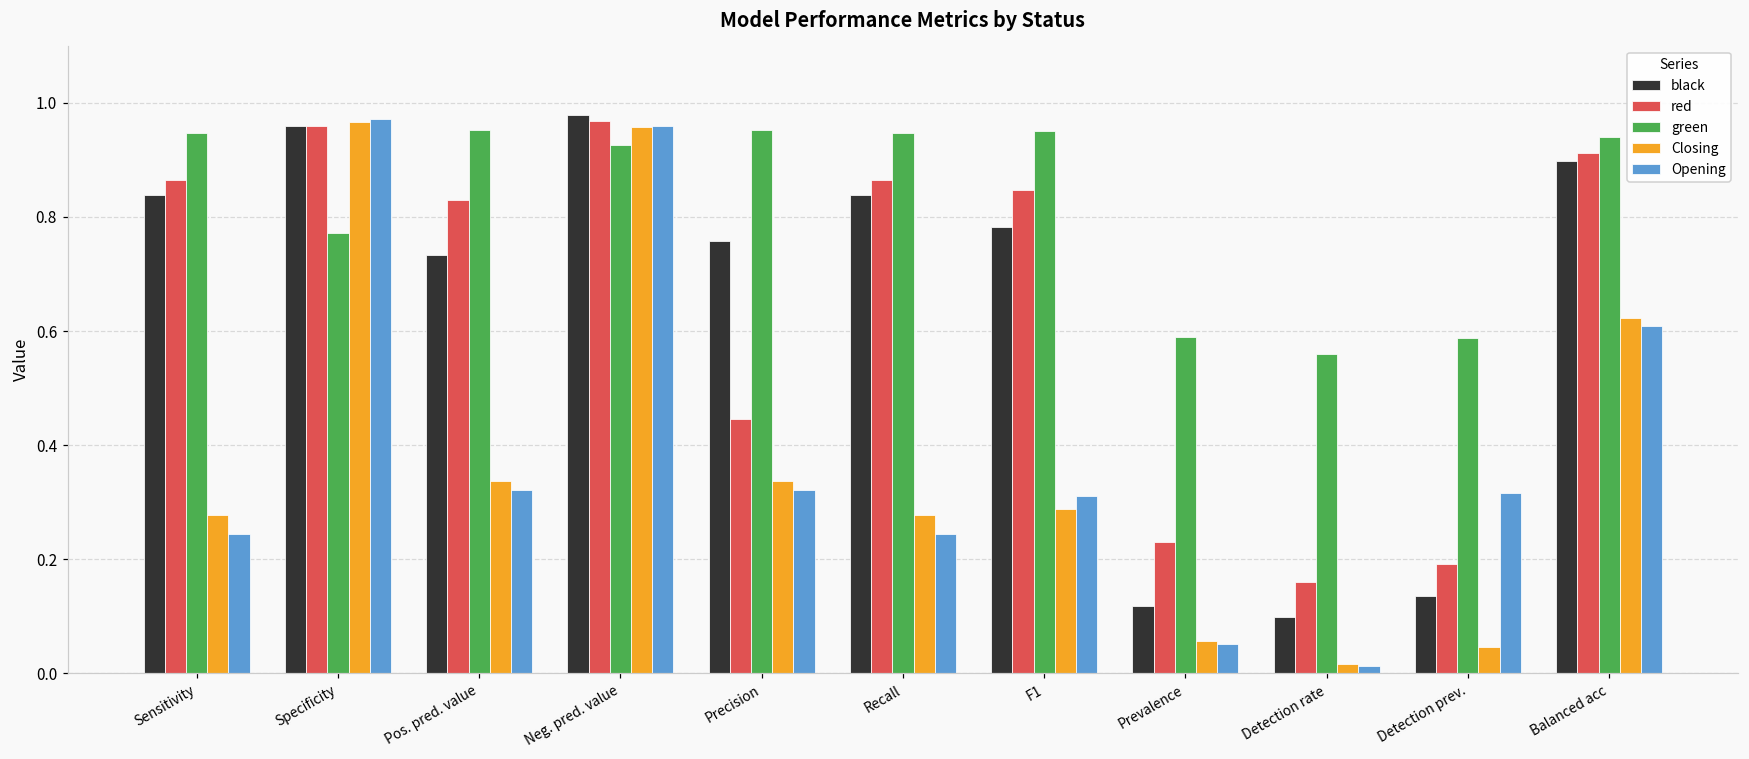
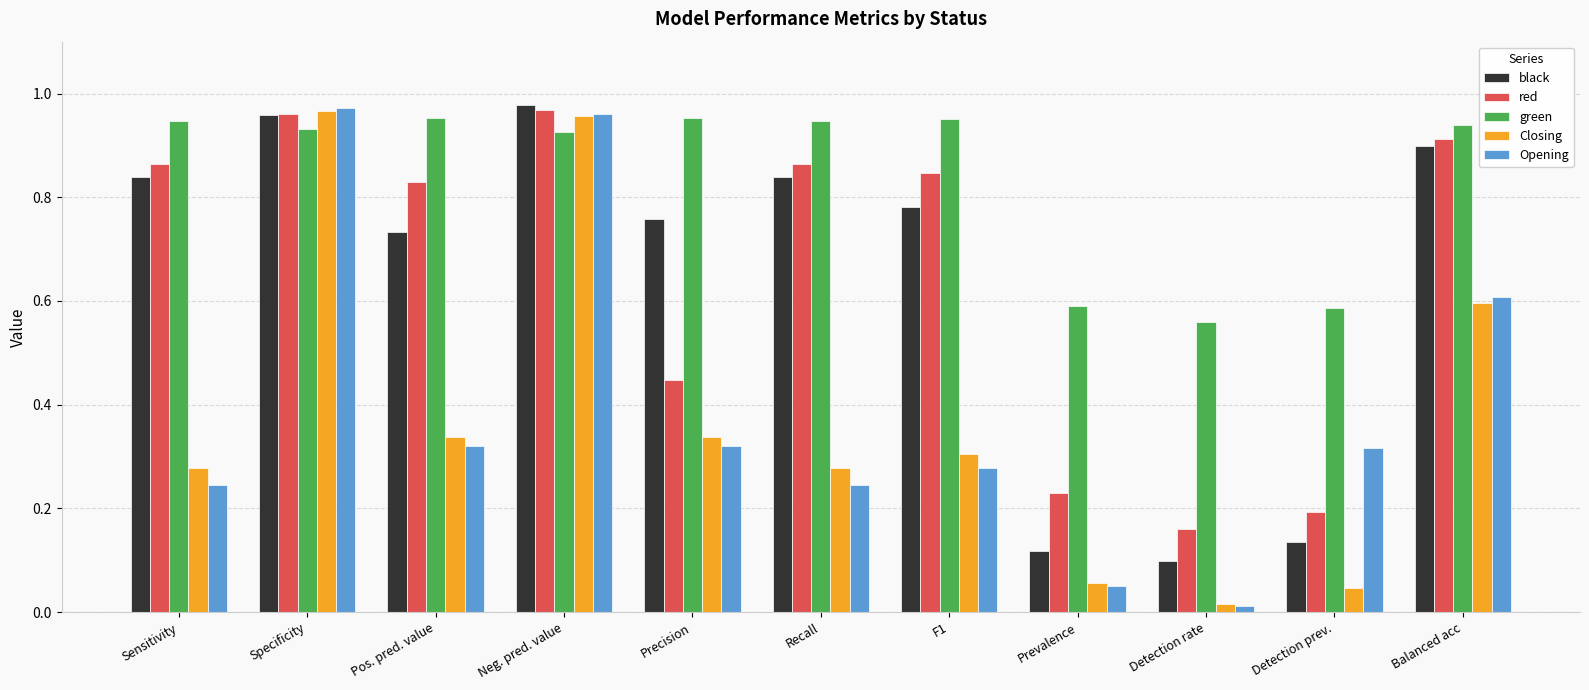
  {
    "black": {
      "Sensitivity": 0.84,
      "Specificity": 0.96,
      "Pos. pred. value": 0.73,
      "Neg. pred. value": 0.98,
      "Precision": 0.76,
      "Recall": 0.84,
      "F1": 0.78,
      "Prevalence": 0.12,
      "Detection rate": 0.10,
      "Detection prev.": 0.13,
      "Balanced acc": 0.90
    },
    "red": {
      "Sensitivity": 0.86,
      "Specificity": 0.96,
      "Pos. pred. value": 0.83,
      "Neg. pred. value": 0.97,
      "Precision": 0.45,
      "Recall": 0.86,
      "F1": 0.85,
      "Prevalence": 0.23,
      "Detection rate": 0.16,
      "Detection prev.": 0.19,
      "Balanced acc": 0.91
    },
    "green": {
      "Sensitivity": 0.95,
-     "Specificity": 0.77,
+     "Specificity": 0.93,
      "Pos. pred. value": 0.95,
      "Neg. pred. value": 0.93,
      "Precision": 0.95,
      "Recall": 0.95,
      "F1": 0.95,
      "Prevalence": 0.59,
      "Detection rate": 0.56,
      "Detection prev.": 0.59,
      "Balanced acc": 0.94
    },
    "Closing": {
      "Sensitivity": 0.28,
      "Specificity": 0.97,
      "Pos. pred. value": 0.34,
      "Neg. pred. value": 0.96,
      "Precision": 0.34,
      "Recall": 0.28,
-     "F1": 0.29,
+     "F1": 0.31,
      "Prevalence": 0.06,
      "Detection rate": 0.02,
      "Detection prev.": 0.05,
-     "Balanced acc": 0.62
+     "Balanced acc": 0.60
    },
    "Opening": {
      "Sensitivity": 0.24,
      "Specificity": 0.97,
      "Pos. pred. value": 0.32,
      "Neg. pred. value": 0.96,
      "Precision": 0.32,
      "Recall": 0.24,
-     "F1": 0.31,
+     "F1": 0.28,
      "Prevalence": 0.05,
      "Detection rate": 0.01,
      "Detection prev.": 0.32,
      "Balanced acc": 0.61
    }
  }
